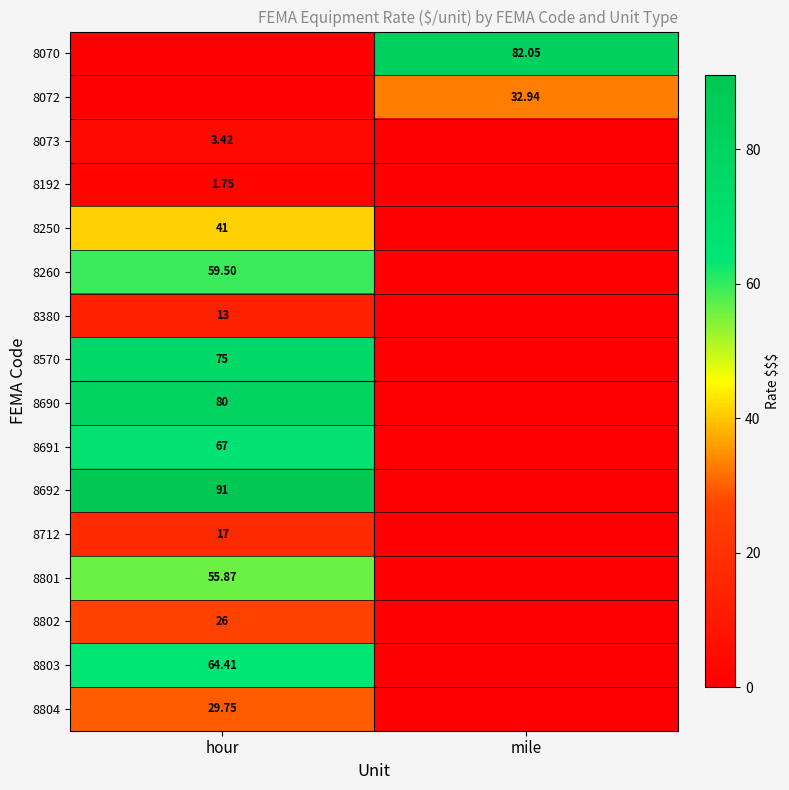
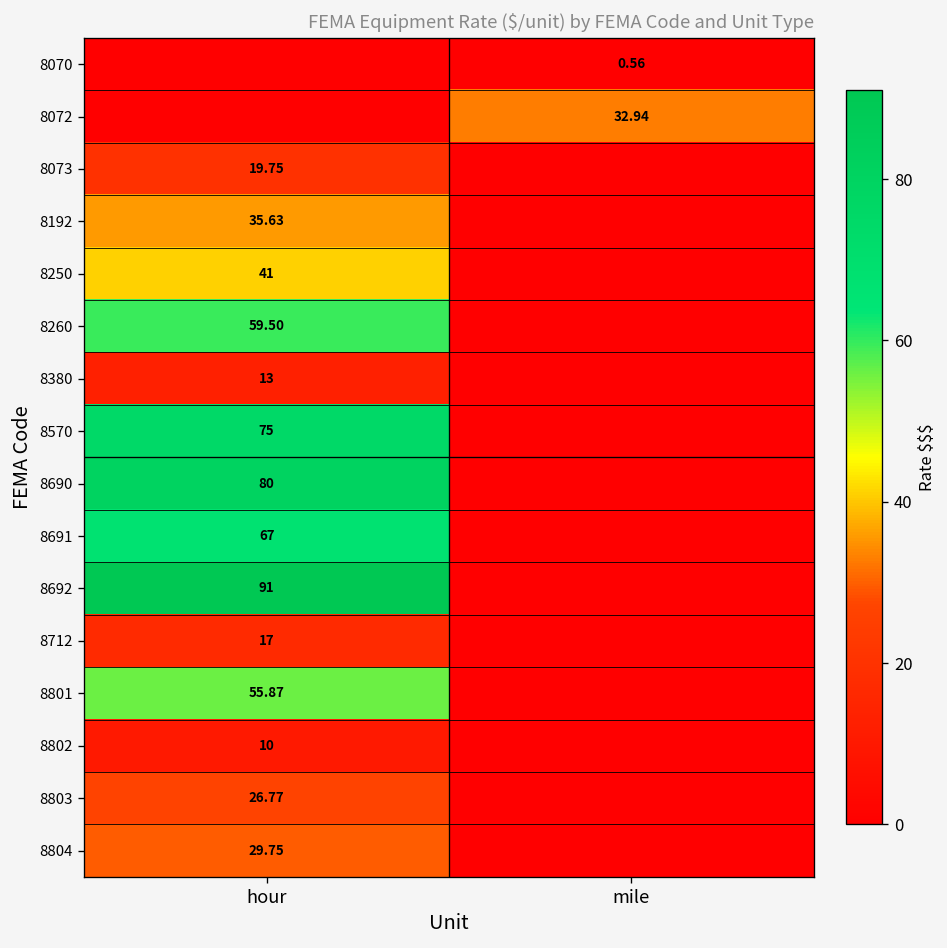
  {
    "8070": {
-     "mile": 82.05
+     "mile": 0.56
    },
    "8072": {
      "mile": 32.94
    },
    "8073": {
-     "hour": 3.42
+     "hour": 19.75
    },
    "8192": {
-     "hour": 1.75
+     "hour": 35.63
    },
    "8250": {
      "hour": 41
    },
    "8260": {
      "hour": 59.50
    },
    "8380": {
      "hour": 13
    },
    "8570": {
      "hour": 75
    },
    "8690": {
      "hour": 80
    },
    "8691": {
      "hour": 67
    },
    "8692": {
      "hour": 91
    },
    "8712": {
      "hour": 17
    },
    "8801": {
      "hour": 55.87
    },
    "8802": {
-     "hour": 26
+     "hour": 10
    },
    "8803": {
-     "hour": 64.41
+     "hour": 26.77
    },
    "8804": {
      "hour": 29.75
    }
  }
